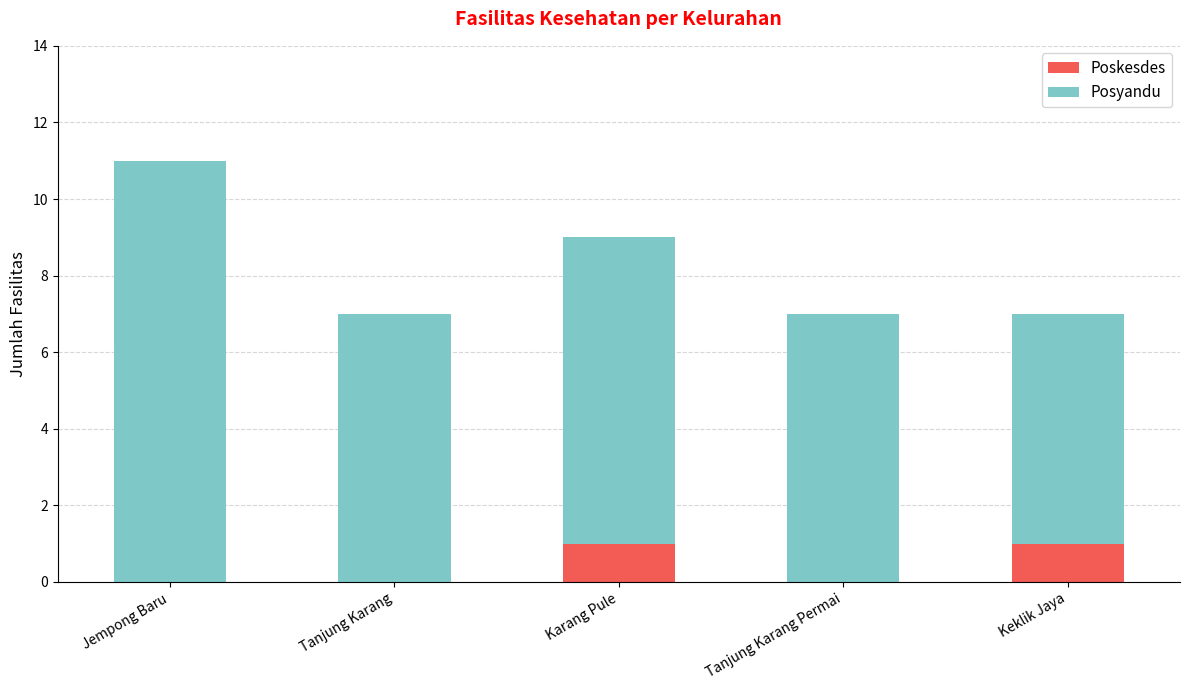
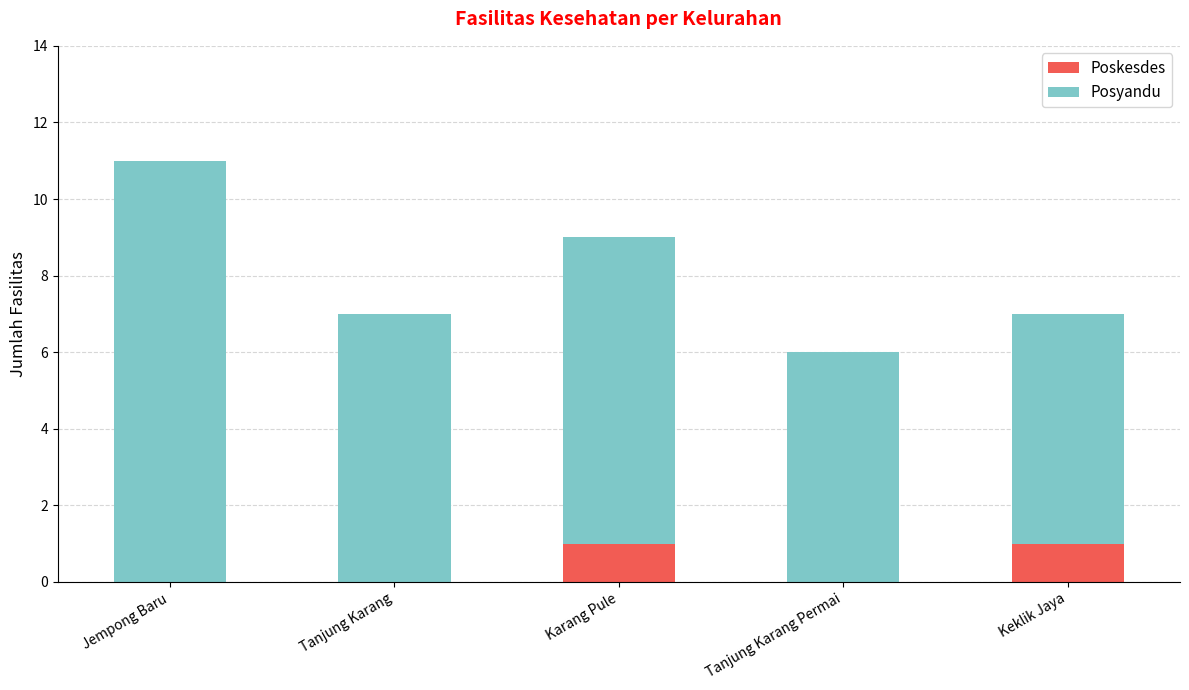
  {
    "Poskesdes": {
      "Jempong Baru": 0,
      "Tanjung Karang": 0,
      "Karang Pule": 1,
      "Tanjung Karang Permai": 0,
      "Keklik Jaya": 1
    },
    "Posyandu": {
      "Jempong Baru": 11,
      "Tanjung Karang": 7,
      "Karang Pule": 8,
-     "Tanjung Karang Permai": 7,
+     "Tanjung Karang Permai": 6,
      "Keklik Jaya": 6
    }
  }
